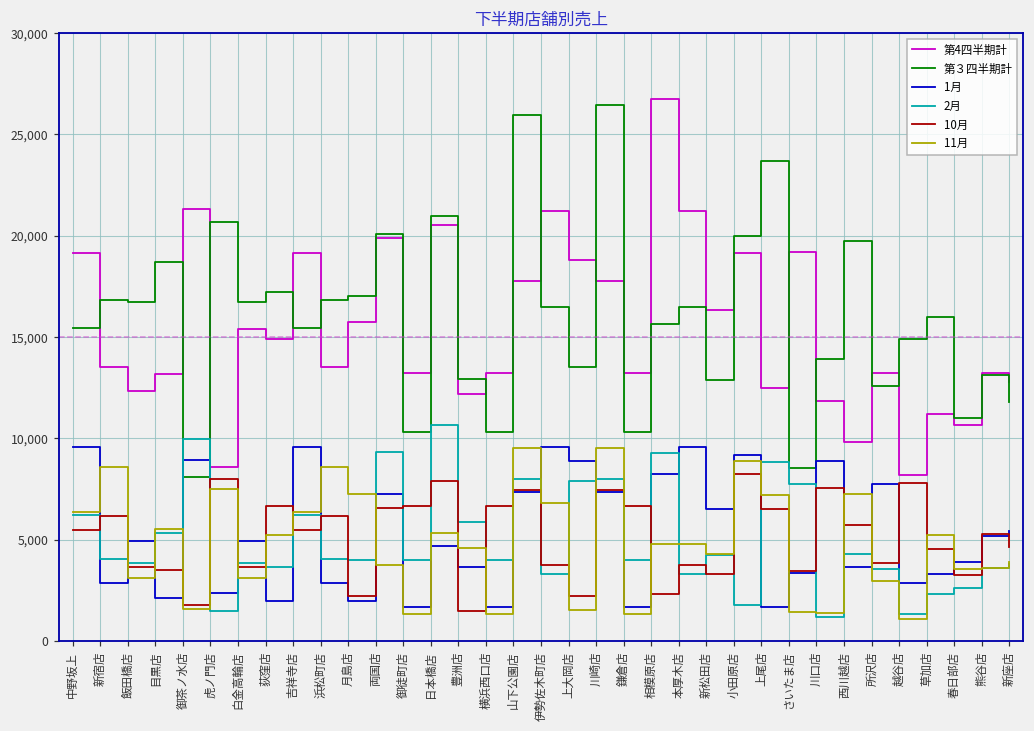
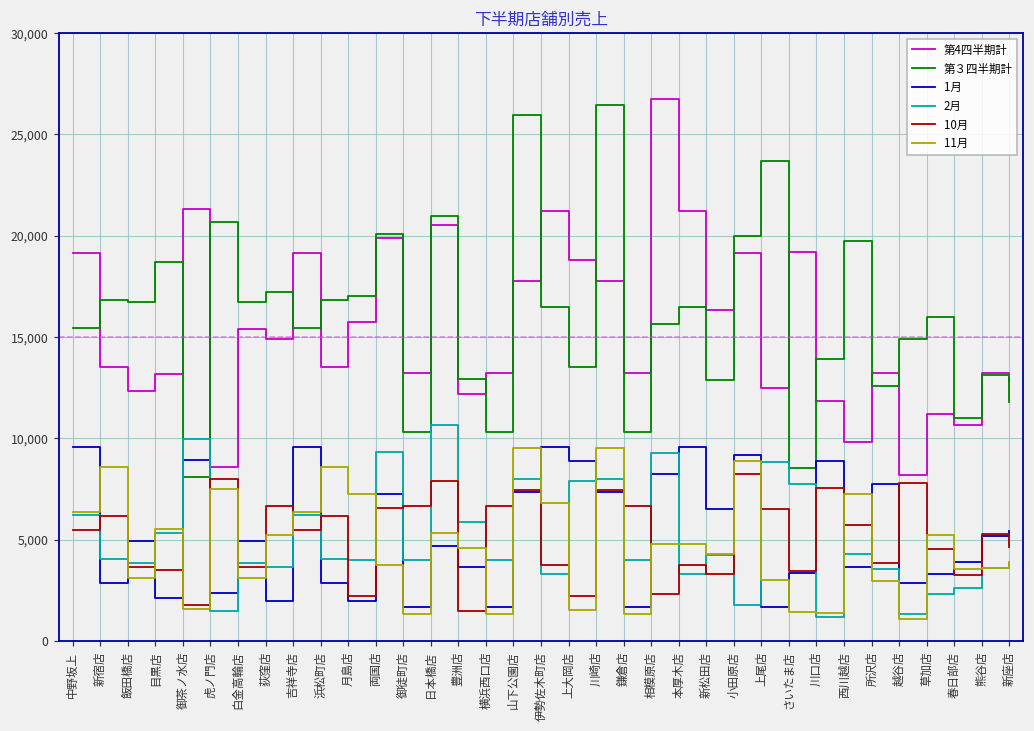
  {
    "第4四半期計": {
      "中野坂上": "19,100",
      "新宿店": "13,500",
      "飯田橋店": "12,300",
      "目黒店": "13,200",
      "御茶ノ水店": "21,300",
      "虎ノ門店": "8,600",
      "白金高輪店": "15,400",
      "荻窪店": "14,900",
      "吉祥寺店": "19,100",
      "浜松町店": "13,500",
      "月島店": "15,700",
      "両国店": "19,900",
      "御徒町店": "13,200",
      "日本橋店": "20,600",
      "豊洲店": "12,200",
      "横浜西口店": "13,200",
      "山下公園店": "17,800",
      "伊勢佐木町店": "21,200",
      "上大岡店": "18,800",
      "川崎店": "17,800",
      "鎌倉店": "13,200",
      "相模原店": "26,800",
      "本厚木店": "21,200",
      "新松田店": "16,300",
      "小田原店": "19,200",
      "上尾店": "12,500",
      "さいたま店": "19,200",
      "川口店": "11,900",
      "西川越店": "9,800",
      "所沢店": "13,200",
      "越谷店": "8,200",
      "草加店": "11,200",
      "春日部店": "10,700",
      "新座店": "12,800"
    },
    "第３四半期計": {
      "中野坂上": "15,500",
      "新宿店": "16,800",
      "飯田橋店": "16,800",
      "目黒店": "18,700",
      "御茶ノ水店": "8,100",
      "虎ノ門店": "20,700",
      "白金高輪店": "16,800",
      "荻窪店": "17,200",
      "吉祥寺店": "15,500",
      "浜松町店": "16,800",
      "月島店": "17,000",
      "両国店": "20,100",
      "御徒町店": "10,300",
      "日本橋店": "21,000",
      "豊洲店": "12,900",
      "横浜西口店": "10,300",
      "山下公園店": "26,000",
      "伊勢佐木町店": "16,500",
      "上大岡店": "13,500",
      "川崎店": "26,400",
      "鎌倉店": "10,300",
      "相模原店": "15,600",
      "本厚木店": "16,500",
      "新松田店": "12,900",
      "小田原店": "20,000",
      "上尾店": "23,700",
      "さいたま店": "8,500",
      "川口店": "13,900",
      "西川越店": "19,700",
      "所沢店": "12,600",
      "越谷店": "14,900",
      "草加店": "16,000",
      "春日部店": "11,000",
      "新座店": "11,800"
    },
    "1月": {
      "中野坂上": "9,600",
      "新宿店": "2,900",
      "飯田橋店": "4,900",
      "目黒店": "2,100",
      "御茶ノ水店": "8,900",
      "虎ノ門店": "2,300",
      "白金高輪店": "4,900",
      "荻窪店": "2,000",
      "吉祥寺店": "9,600",
      "浜松町店": "2,900",
      "月島店": "2,000",
      "両国店": "7,200",
      "御徒町店": "1,700",
      "日本橋店": "4,700",
      "豊洲店": "3,700",
      "横浜西口店": "1,700",
      "伊勢佐木町店": "9,600",
      "上大岡店": "8,900",
      "鎌倉店": "1,700",
      "相模原店": "8,200",
      "本厚木店": "9,600",
      "新松田店": "6,500",
      "小田原店": "9,200",
      "上尾店": "1,700",
      "川口店": "8,900",
      "西川越店": "3,700",
      "所沢店": "7,800",
      "越谷店": "2,900",
      "草加店": "3,300",
      "春日部店": "3,900",
      "新座店": "5,400"
    },
    "2月": {
      "新宿店": "4,000",
      "飯田橋店": "3,900",
      "目黒店": "5,300",
      "御茶ノ水店": "10,000",
      "虎ノ門店": "1,500",
      "白金高輪店": "3,900",
      "荻窪店": "3,600",
      "浜松町店": "4,000",
      "月島店": "4,000",
      "両国店": "9,300",
      "御徒町店": "4,000",
      "日本橋店": "10,700",
      "豊洲店": "5,900",
      "横浜西口店": "4,000",
      "山下公園店": "8,000",
      "伊勢佐木町店": "3,300",
      "上大岡店": "7,900",
      "川崎店": "8,000",
      "鎌倉店": "4,000",
      "相模原店": "9,300",
      "本厚木店": "3,300",
      "小田原店": "1,800",
      "上尾店": "8,800",
      "さいたま店": "7,700",
      "川口店": "1,200",
      "西川越店": "4,300",
      "所沢店": "3,600",
      "越谷店": "1,300",
      "草加店": "2,300",
      "春日部店": "2,600"
    },
    "10月": {
      "中野坂上": "5,500",
      "新宿店": "6,200",
      "飯田橋店": "3,700",
      "目黒店": "3,500",
      "御茶ノ水店": "1,800",
      "虎ノ門店": "8,000",
      "白金高輪店": "3,700",
      "荻窪店": "6,700",
      "吉祥寺店": "5,500",
      "浜松町店": "6,200",
      "月島店": "2,200",
      "両国店": "6,600",
      "御徒町店": "6,700",
      "日本橋店": "7,900",
      "豊洲店": "1,500",
      "横浜西口店": "6,700",
      "伊勢佐木町店": "3,700",
      "上大岡店": "2,200",
      "鎌倉店": "6,700",
      "相模原店": "2,300",
      "本厚木店": "3,700",
      "新松田店": "3,300",
      "小田原店": "8,200",
      "上尾店": "6,500",
      "川口店": "7,600",
      "西川越店": "5,700",
      "所沢店": "3,900",
      "越谷店": "7,800",
      "草加店": "4,500",
      "春日部店": "3,300",
      "新座店": "4,700"
    },
    "11月": {
      "新宿店": "8,600",
      "飯田橋店": "3,100",
      "目黒店": "5,500",
      "御茶ノ水店": "1,600",
      "虎ノ門店": "7,500",
      "白金高輪店": "3,100",
      "荻窪店": "5,200",
      "浜松町店": "8,600",
      "月島店": "7,300",
      "両国店": "3,800",
      "御徒町店": "1,300",
      "日本橋店": "5,300",
      "豊洲店": "4,600",
      "横浜西口店": "1,300",
      "山下公園店": "9,500",
      "伊勢佐木町店": "6,800",
      "上大岡店": "1,500",
      "川崎店": "9,500",
      "鎌倉店": "1,300",
      "相模原店": "4,800",
      "本厚木店": "4,800",
      "小田原店": "8,900",
-     "上尾店": "7,200",
+     "上尾店": "3,000",
      "さいたま店": "1,400",
      "川口店": "1,400",
      "西川越店": "7,200",
      "所沢店": "3,000",
      "越谷店": "1,100",
      "草加店": "5,200",
      "春日部店": "3,600"
    }
  }
